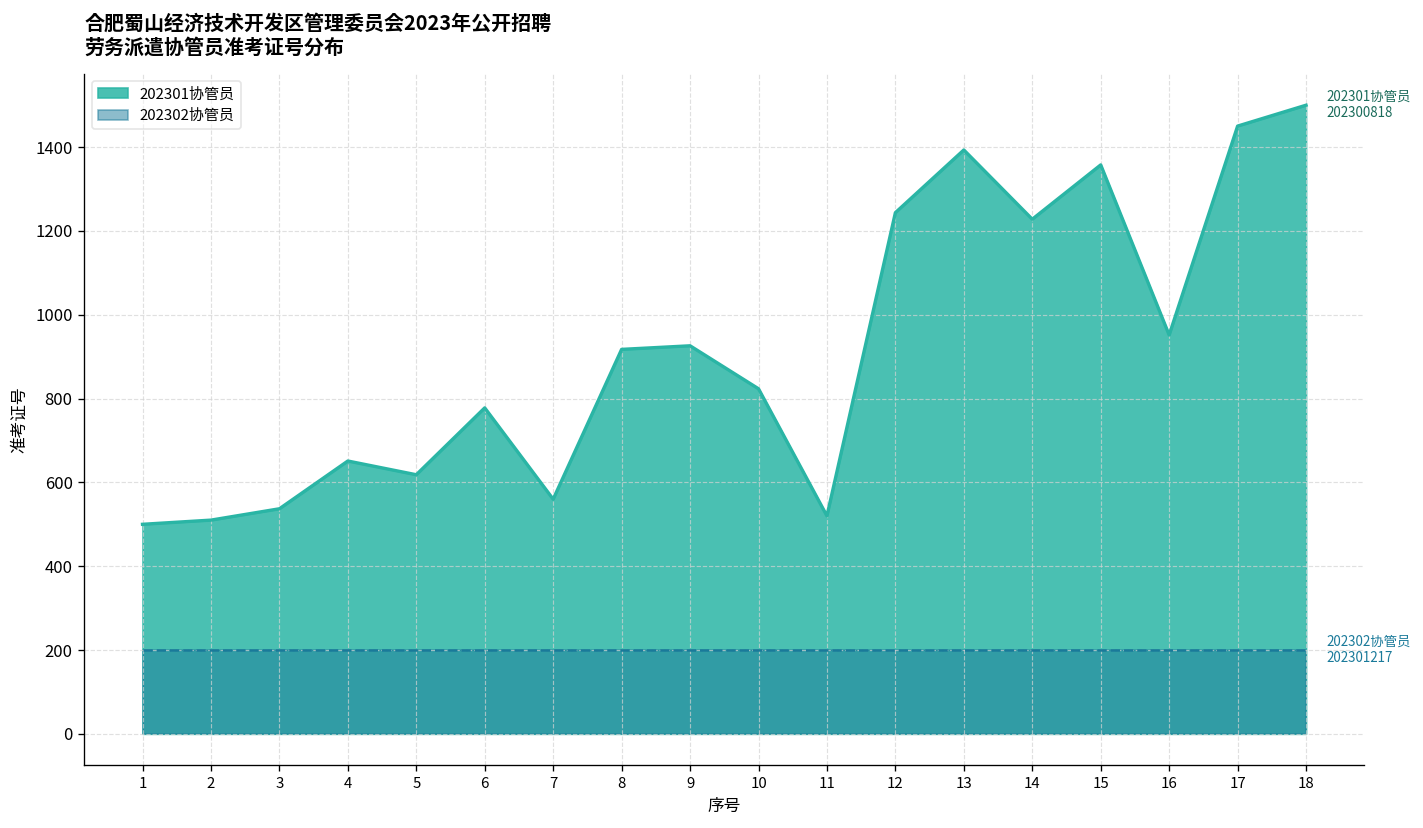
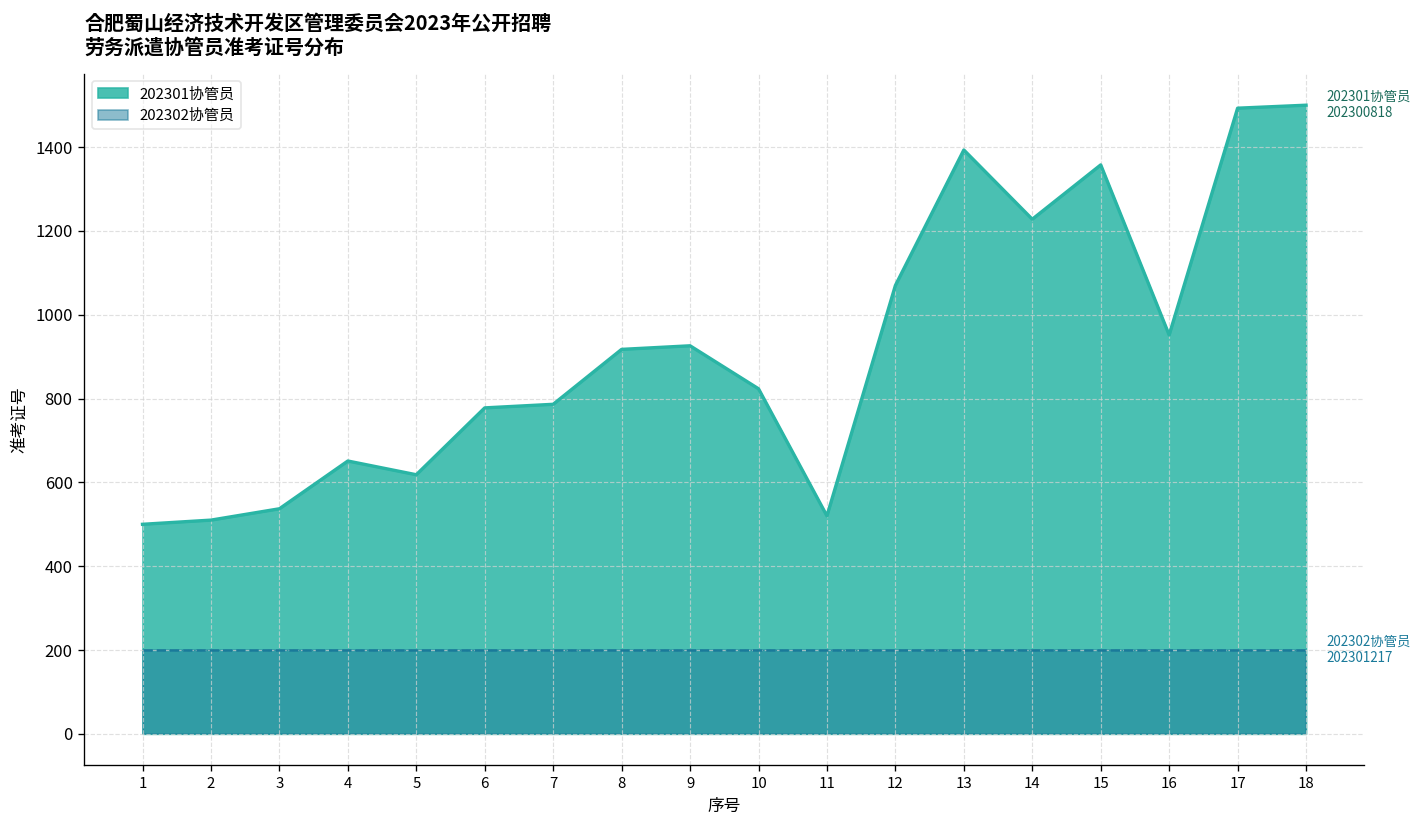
  {
    "202301协管员": {
      "1": 500,
      "2": 510,
      "3": 540,
      "4": 650,
      "5": 620,
      "6": 780,
-     "7": 560,
+     "7": 790,
      "8": 920,
      "9": 930,
      "10": 820,
      "11": 520,
-     "12": 1240,
+     "12": 1070,
      "13": 1390,
      "14": 1230,
      "15": 1360,
      "16": 950,
-     "17": 1450
+     "17": 1490
    },
    "202302协管员": {
      "1": 200,
      "2": 200,
      "3": 200,
      "4": 200,
      "5": 200,
      "6": 200,
      "7": 200,
      "8": 200,
      "9": 200,
      "10": 200,
      "11": 200,
      "12": 200,
      "13": 200,
      "14": 200,
      "15": 200,
      "16": 200,
      "17": 200
    }
  }
